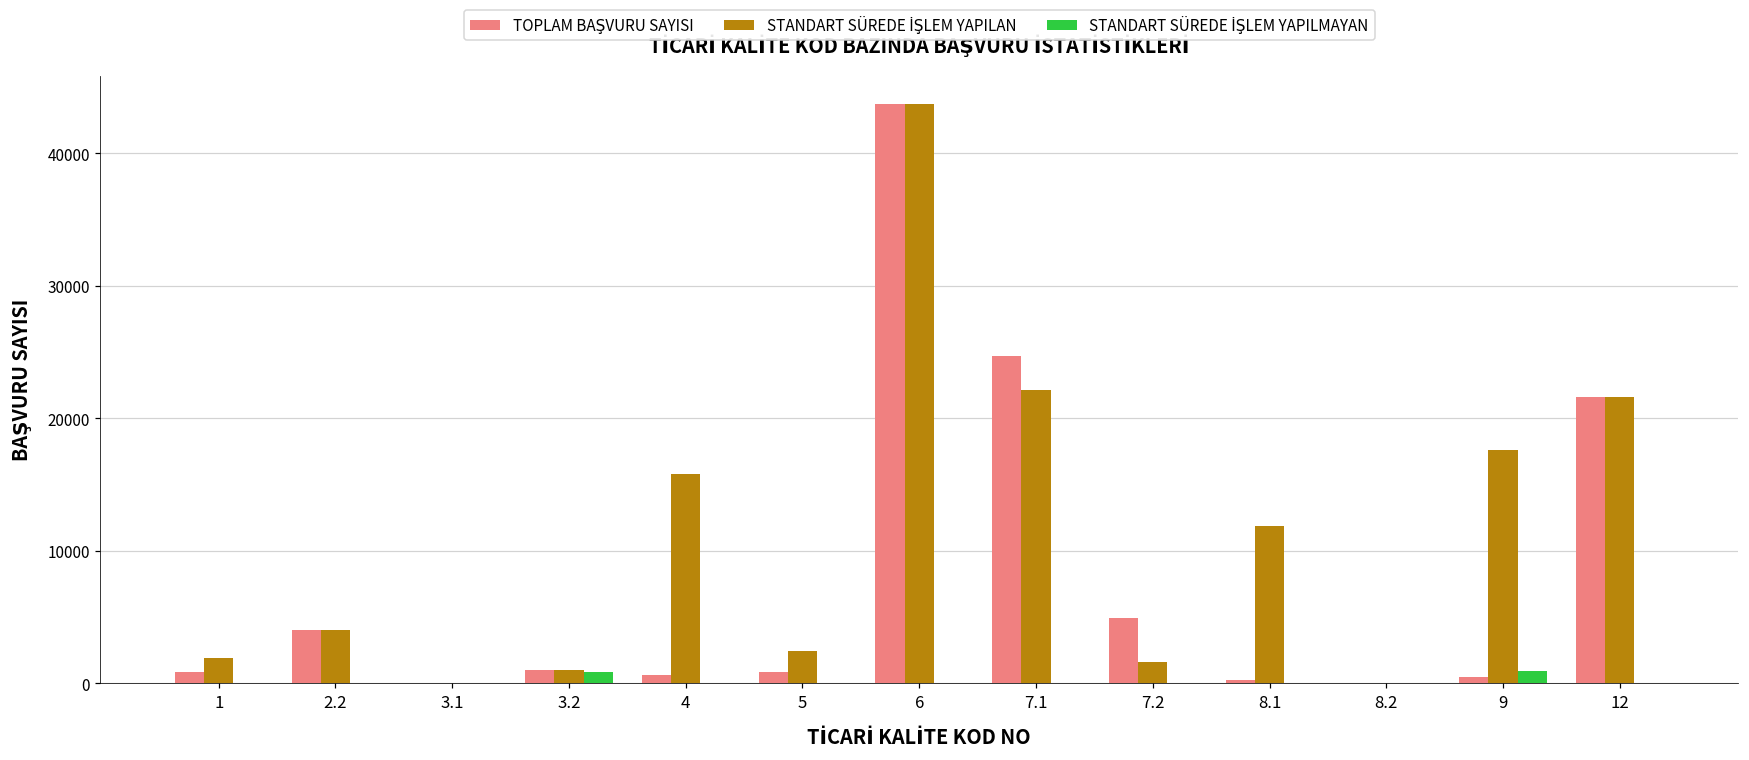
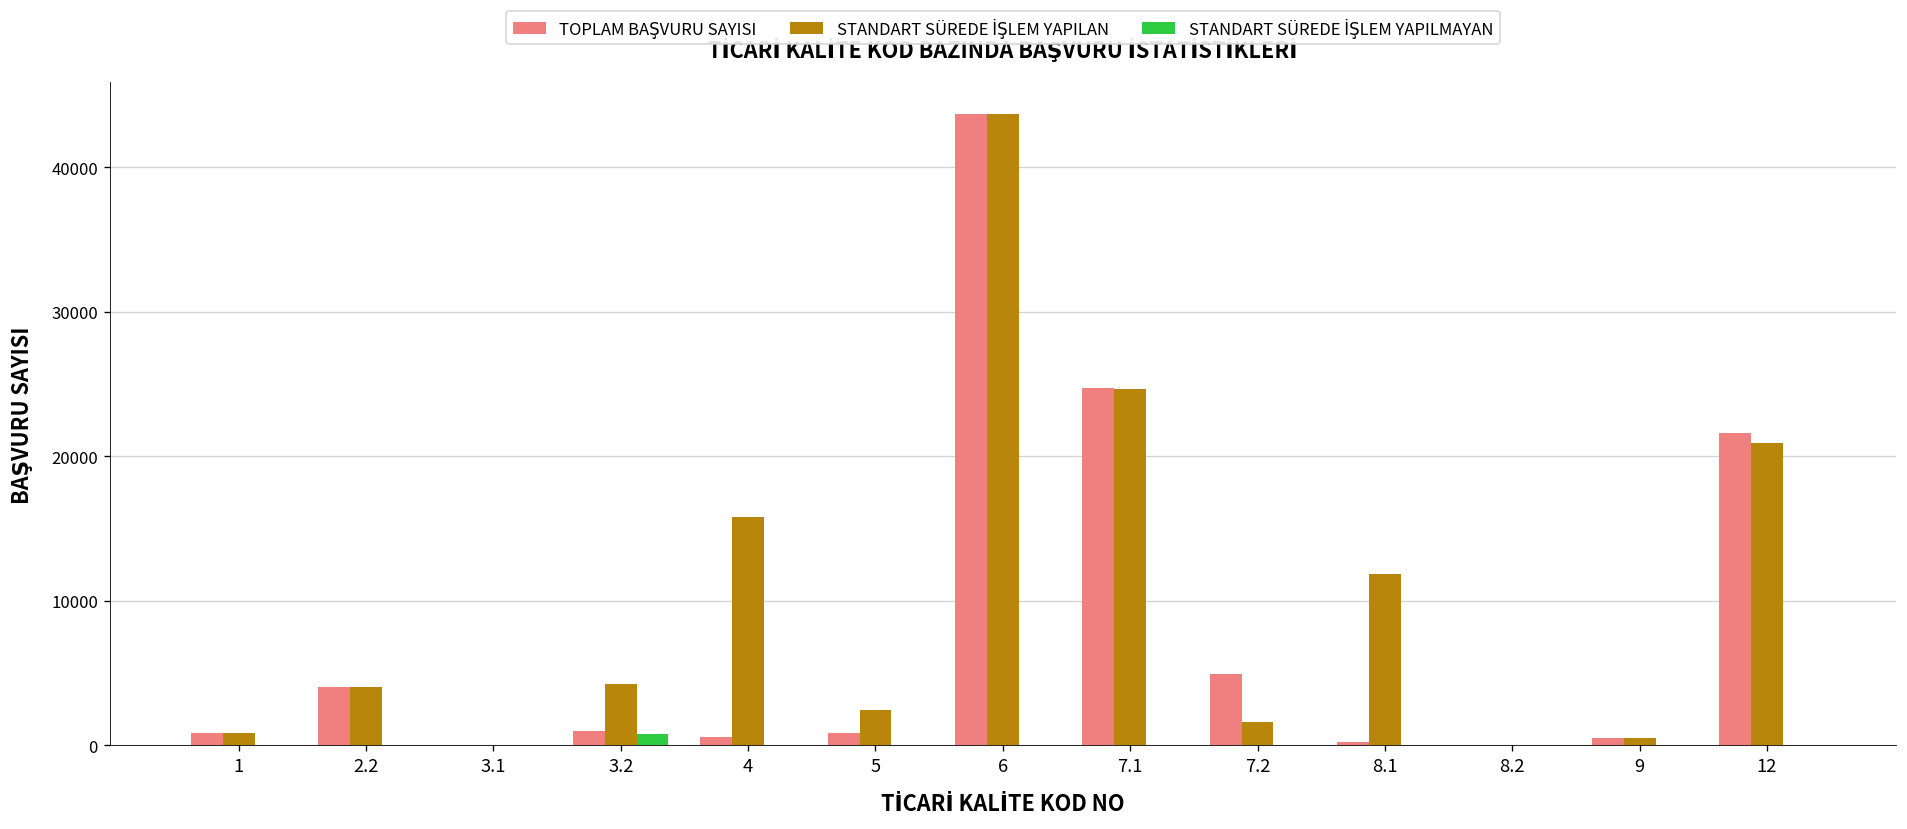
  {
    "TOPLAM BAŞVURU SAYISI": {
      "1": 800,
      "2.2": 4000,
      "3.2": 1000,
      "4": 600,
      "5": 900,
      "6": 43700,
      "7.1": 24700,
      "7.2": 4900,
      "8.1": 200,
      "9": 500,
      "12": 21700
    },
    "STANDART SÜREDE İŞLEM YAPILAN": {
-     "1": 1900,
+     "1": 900,
      "2.2": 4000,
-     "3.2": 1000,
+     "3.2": 4300,
      "4": 15800,
      "5": 2400,
      "6": 43700,
-     "7.1": 22200,
+     "7.1": 24700,
      "7.2": 1600,
      "8.1": 11900,
-     "9": 17600,
-     "12": 21700
+     "9": 500,
+     "12": 20900
    },
    "STANDART SÜREDE İŞLEM YAPILMAYAN": {
      "1": 0,
      "2.2": 0,
      "3.1": 0,
      "3.2": 800,
      "4": 0,
      "5": 0,
      "8.1": 0,
      "8.2": 0,
-     "9": 1000,
+     "9": 0,
      "12": 0
    }
  }
